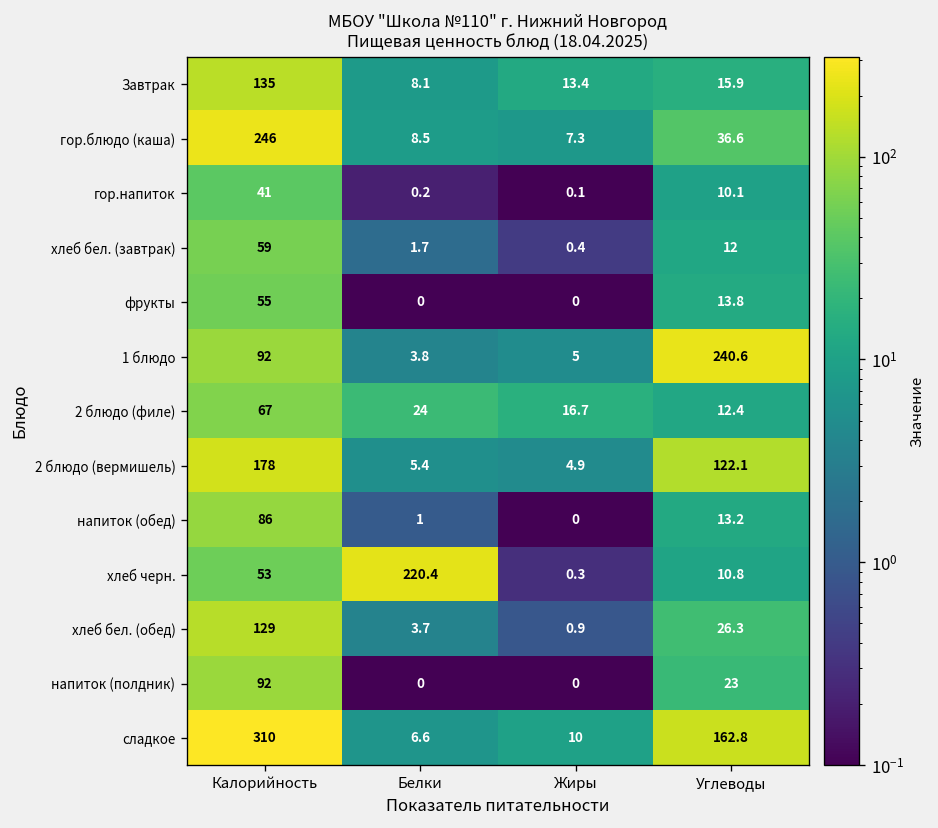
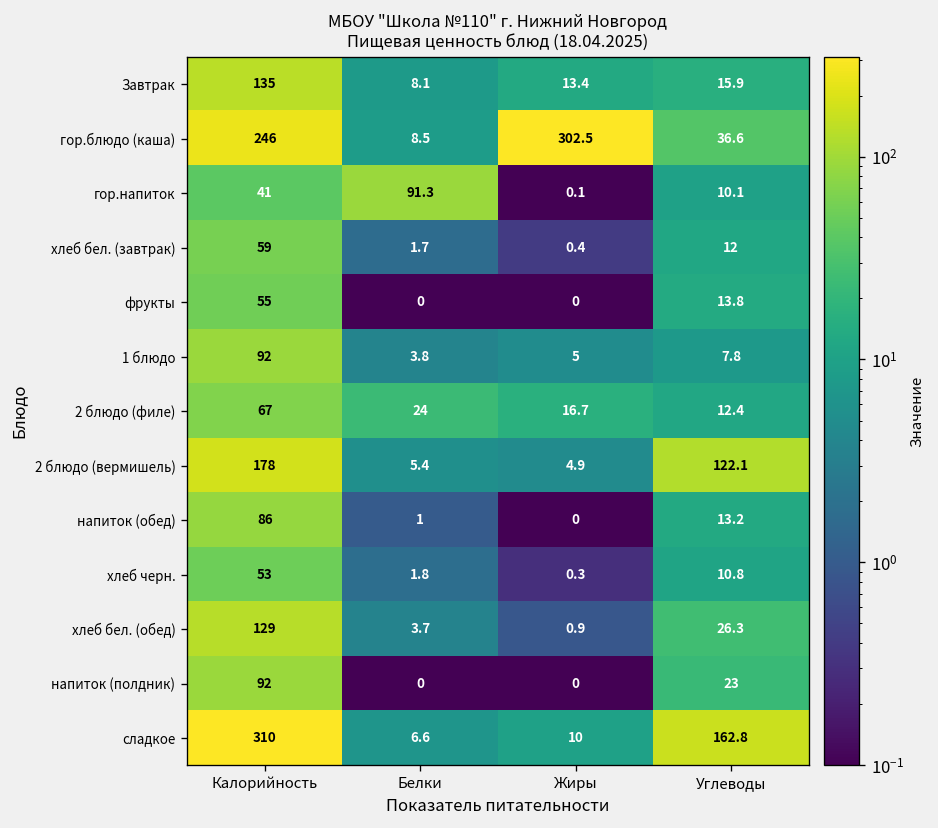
  {
    "Завтрак": {
      "Калорийность": 135,
      "Белки": 8.1,
      "Жиры": 13.4,
      "Углеводы": 15.9
    },
    "гор.блюдо (каша)": {
      "Калорийность": 246,
      "Белки": 8.5,
-     "Жиры": 7.3,
+     "Жиры": 302.5,
      "Углеводы": 36.6
    },
    "гор.напиток": {
      "Калорийность": 41,
-     "Белки": 0.2,
+     "Белки": 91.3,
      "Жиры": 0.1,
      "Углеводы": 10.1
    },
    "хлеб бел. (завтрак)": {
      "Калорийность": 59,
      "Белки": 1.7,
      "Жиры": 0.4,
      "Углеводы": 12
    },
    "фрукты": {
      "Калорийность": 55,
      "Белки": 0,
      "Жиры": 0,
      "Углеводы": 13.8
    },
    "1 блюдо": {
      "Калорийность": 92,
      "Белки": 3.8,
      "Жиры": 5,
-     "Углеводы": 240.6
+     "Углеводы": 7.8
    },
    "2 блюдо (филе)": {
      "Калорийность": 67,
      "Белки": 24,
      "Жиры": 16.7,
      "Углеводы": 12.4
    },
    "2 блюдо (вермишель)": {
      "Калорийность": 178,
      "Белки": 5.4,
      "Жиры": 4.9,
      "Углеводы": 122.1
    },
    "напиток (обед)": {
      "Калорийность": 86,
      "Белки": 1,
      "Жиры": 0,
      "Углеводы": 13.2
    },
    "хлеб черн.": {
      "Калорийность": 53,
-     "Белки": 220.4,
+     "Белки": 1.8,
      "Жиры": 0.3,
      "Углеводы": 10.8
    },
    "хлеб бел. (обед)": {
      "Калорийность": 129,
      "Белки": 3.7,
      "Жиры": 0.9,
      "Углеводы": 26.3
    },
    "напиток (полдник)": {
      "Калорийность": 92,
      "Белки": 0,
      "Жиры": 0,
      "Углеводы": 23
    },
    "сладкое": {
      "Калорийность": 310,
      "Белки": 6.6,
      "Жиры": 10,
      "Углеводы": 162.8
    }
  }
